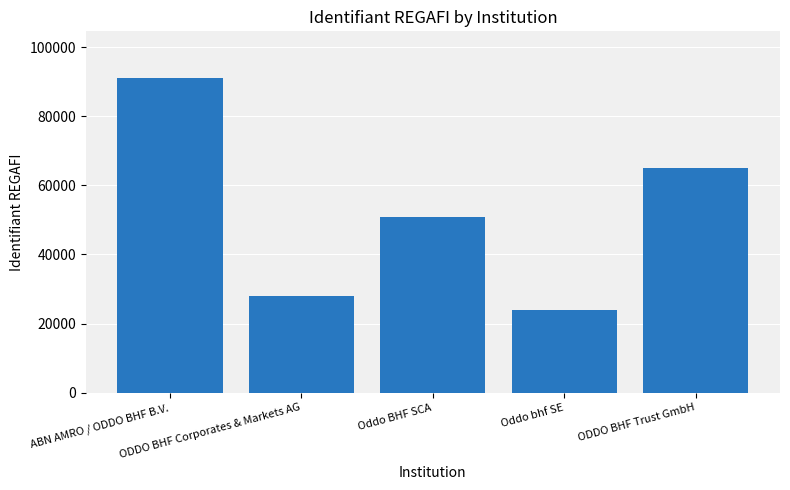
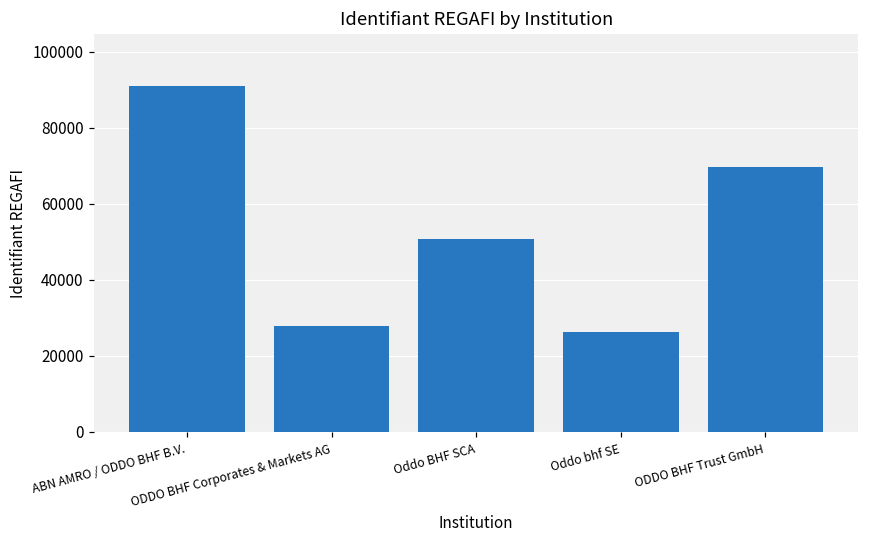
  {
    "ABN AMRO / ODDO BHF B.V.": 91000,
    "ODDO BHF Corporates & Markets AG": 28000,
    "Oddo BHF SCA": 51000,
-   "Oddo bhf SE": 24000,
-   "ODDO BHF Trust GmbH": 65000
+   "Oddo bhf SE": 26000,
+   "ODDO BHF Trust GmbH": 70000
  }
